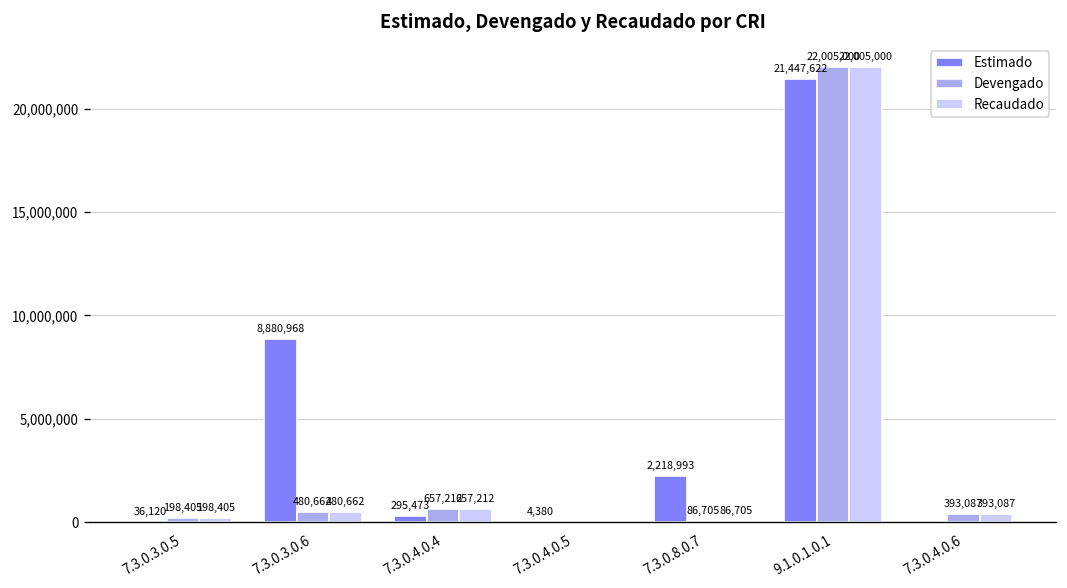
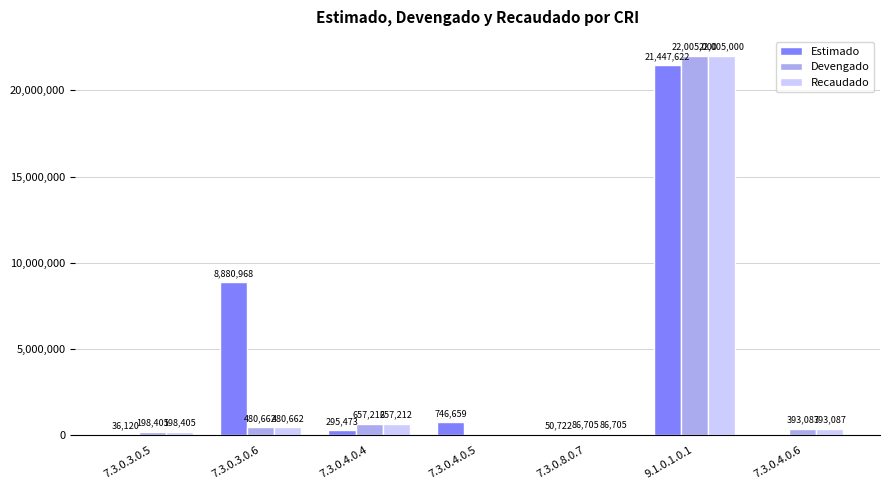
  {
    "Estimado": {
      "7.3.0.3.0.5": "36,120",
      "7.3.0.3.0.6": "8,880,968",
      "7.3.0.4.0.4": "295,473",
-     "7.3.0.4.0.5": "4,380",
-     "7.3.0.8.0.7": "2,218,993",
+     "7.3.0.4.0.5": "746,659",
+     "7.3.0.8.0.7": "50,722",
      "9.1.0.1.0.1": "21,447,622"
    }
  }
